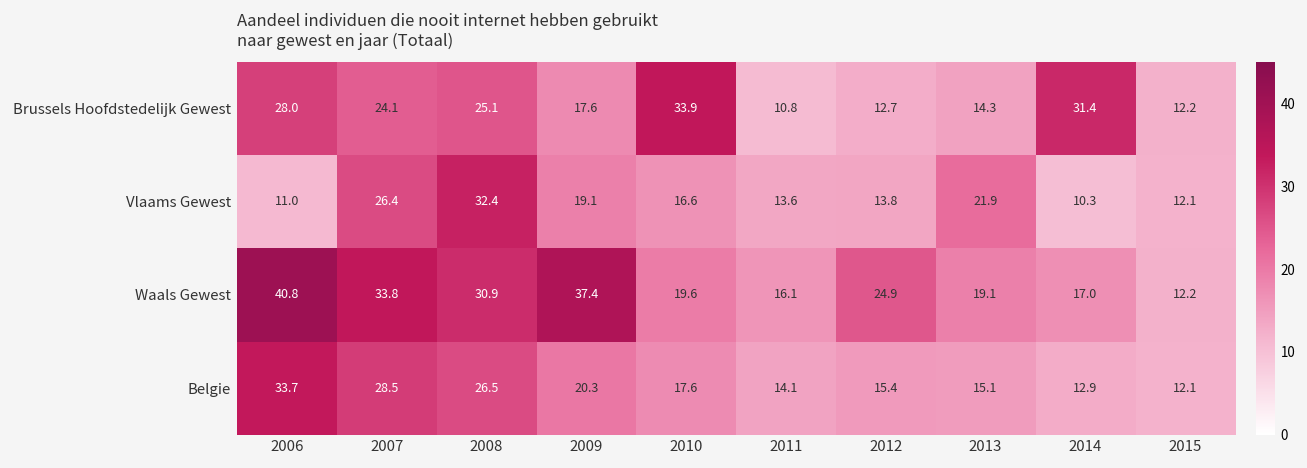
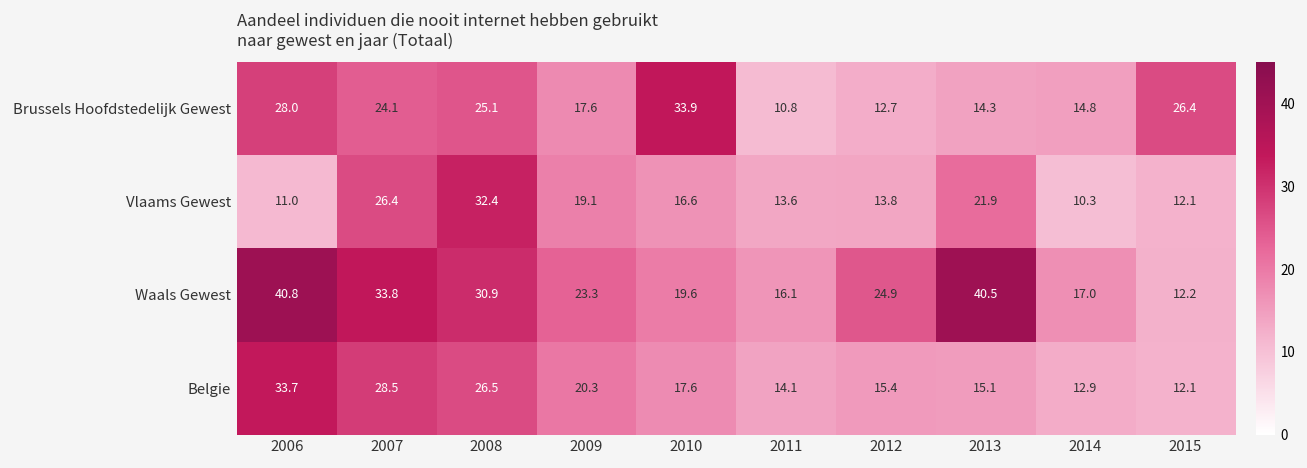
  {
    "Brussels Hoofdstedelijk Gewest": {
      "2006": 28.0,
      "2007": 24.1,
      "2008": 25.1,
      "2009": 17.6,
      "2010": 33.9,
      "2011": 10.8,
      "2012": 12.7,
      "2013": 14.3,
-     "2014": 31.4,
-     "2015": 12.2
+     "2014": 14.8,
+     "2015": 26.4
    },
    "Vlaams Gewest": {
      "2006": 11.0,
      "2007": 26.4,
      "2008": 32.4,
      "2009": 19.1,
      "2010": 16.6,
      "2011": 13.6,
      "2012": 13.8,
      "2013": 21.9,
      "2014": 10.3,
      "2015": 12.1
    },
    "Waals Gewest": {
      "2006": 40.8,
      "2007": 33.8,
      "2008": 30.9,
-     "2009": 37.4,
+     "2009": 23.3,
      "2010": 19.6,
      "2011": 16.1,
      "2012": 24.9,
-     "2013": 19.1,
+     "2013": 40.5,
      "2014": 17.0,
      "2015": 12.2
    },
    "Belgie": {
      "2006": 33.7,
      "2007": 28.5,
      "2008": 26.5,
      "2009": 20.3,
      "2010": 17.6,
      "2011": 14.1,
      "2012": 15.4,
      "2013": 15.1,
      "2014": 12.9,
      "2015": 12.1
    }
  }
